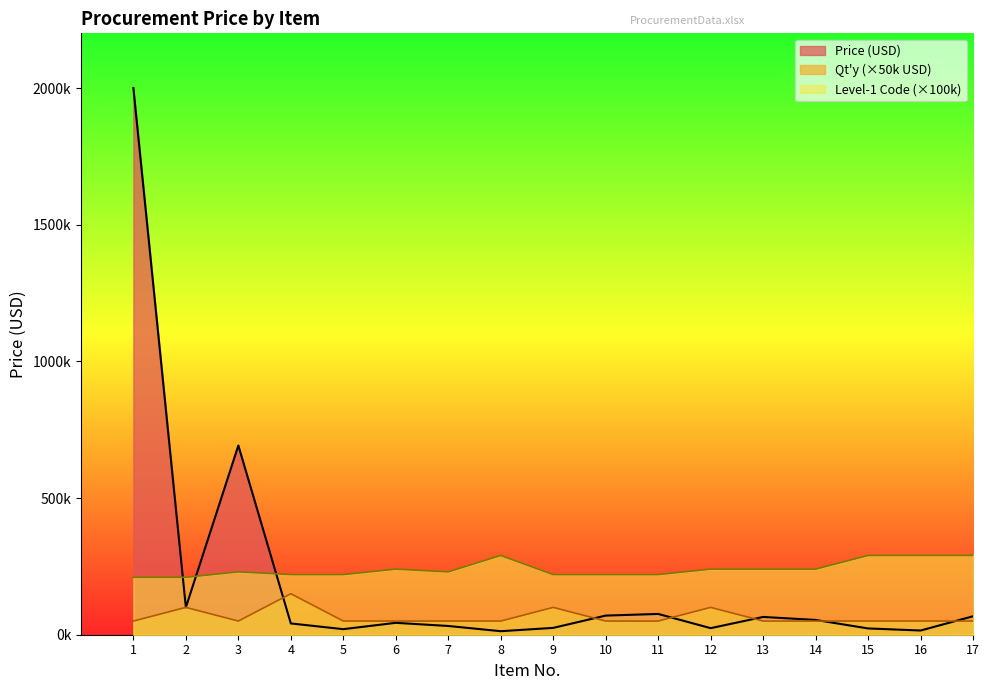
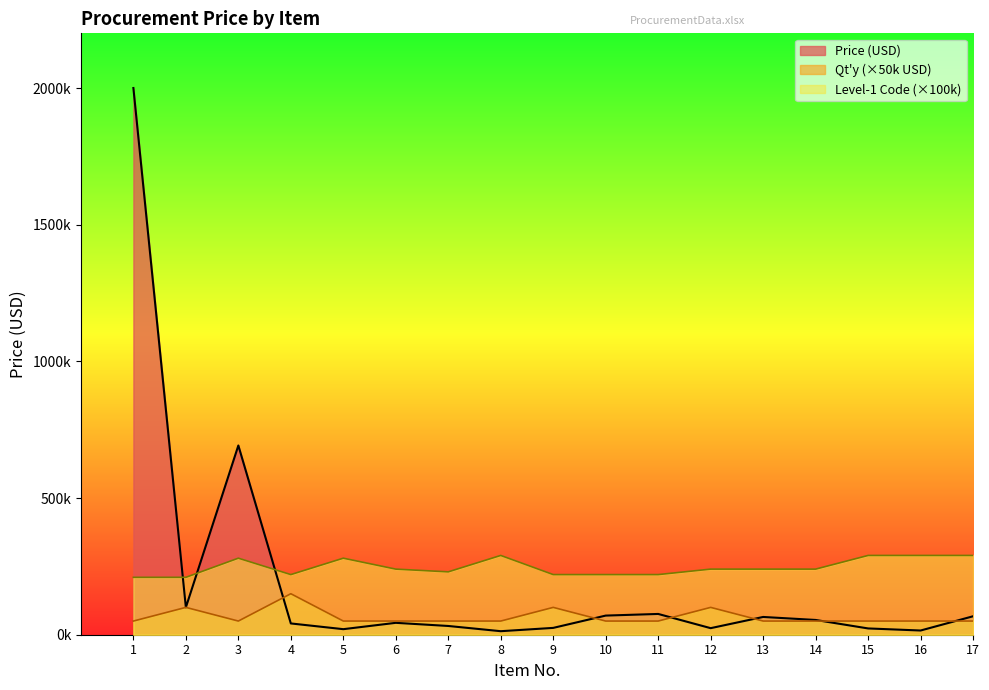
  {
    "Price (USD)": {
      "1": 2000000,
      "3": 690000,
      "4": 40000,
      "5": 20000,
      "7": 30000,
      "8": 10000,
      "9": 30000,
      "10": 70000,
      "11": 80000,
      "12": 20000,
      "13": 70000,
      "15": 20000,
      "16": 20000,
      "17": 70000
    },
    "Qt'y (×50k USD)": {
      "1": 50000,
      "3": 50000,
      "4": 150000,
      "5": 50000,
      "7": 50000,
      "8": 50000,
      "9": 100000,
      "10": 50000,
      "11": 50000,
      "12": 100000,
      "13": 50000,
      "15": 50000,
      "16": 50000,
      "17": 50000
    },
    "Level-1 Code (×100k)": {
      "1": 210000,
      "2": 210000,
-     "3": 230000,
+     "3": 280000,
      "4": 220000,
-     "5": 220000,
+     "5": 280000,
      "6": 240000,
      "7": 230000,
      "8": 290000,
      "9": 220000,
      "10": 220000,
      "11": 220000,
      "12": 240000,
      "13": 240000,
      "14": 240000,
      "15": 290000,
      "16": 290000,
      "17": 290000
    }
  }
